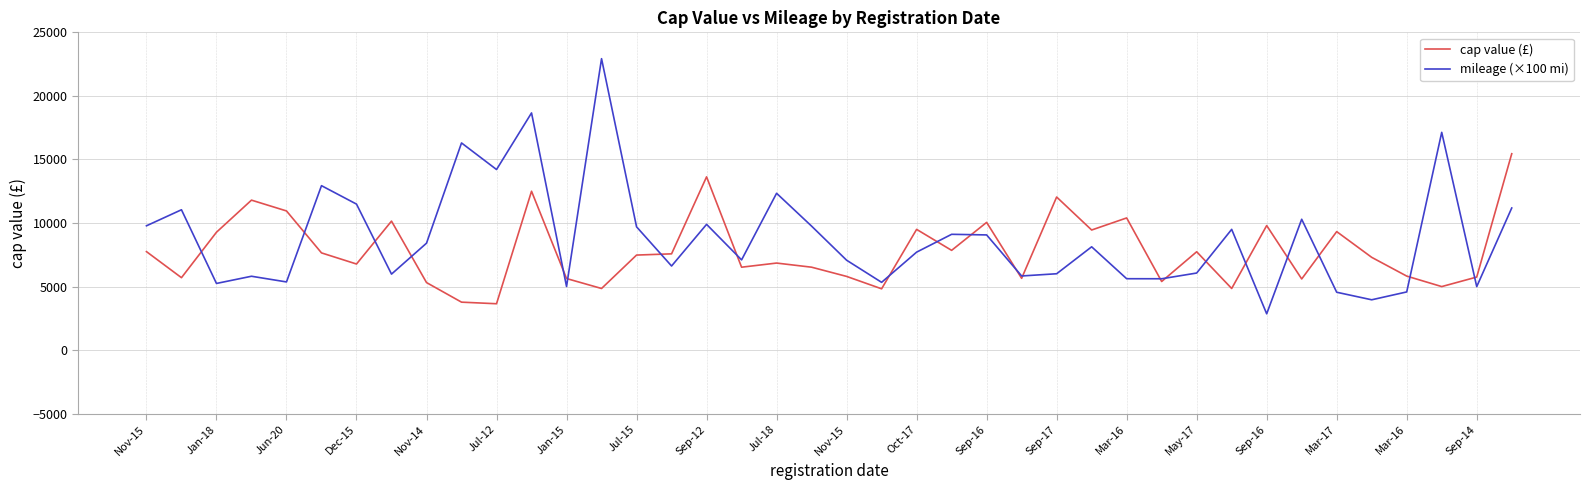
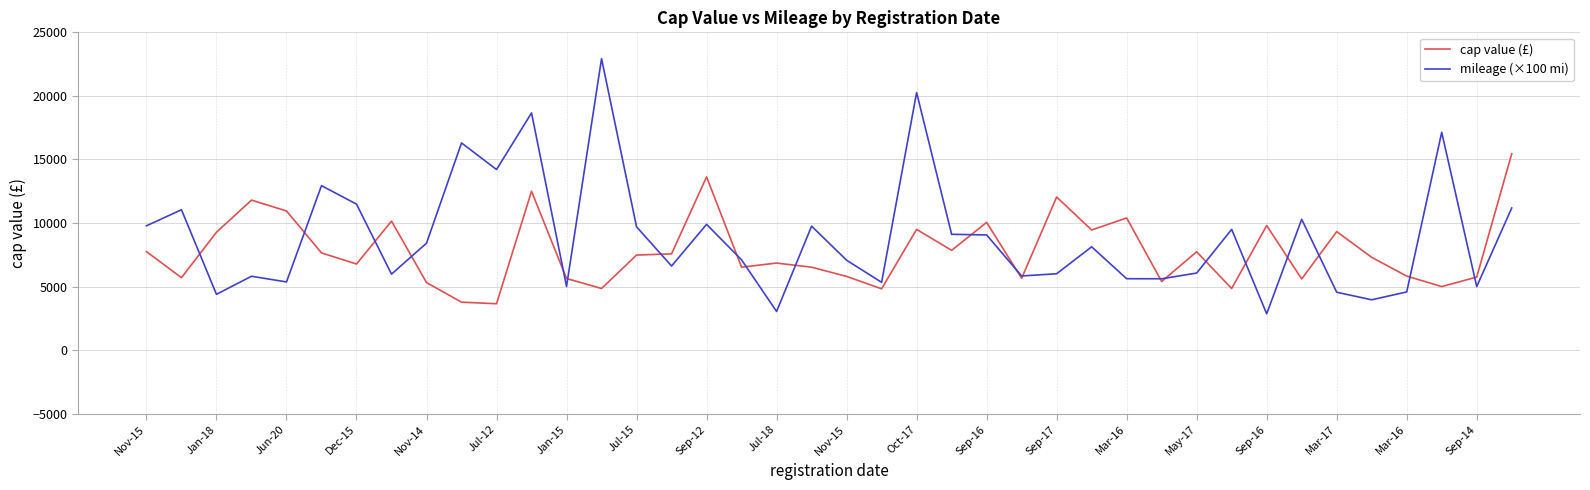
  {
    "cap value (£)": {
      "Jan-18": 9300,
      "Jun-20": 11000,
      "Nov-14": 5300,
      "Jan-15": 5600,
      "Jul-15": 7500,
      "Sep-12": 13600,
      "Jul-18": 6900,
      "Oct-17": 9500,
      "Sep-17": 12000,
      "May-17": 7700
    },
    "mileage (×100 mi)": {
-     "Jan-18": 5200,
+     "Jan-18": 4400,
      "Jun-20": 5400,
      "Nov-14": 8400,
      "Jan-15": 5000,
      "Jul-15": 9700,
      "Sep-12": 9900,
-     "Jul-18": 12300,
-     "Oct-17": 7700,
+     "Jul-18": 3000,
+     "Oct-17": 20300,
      "Sep-17": 6000,
      "May-17": 6100
    }
  }
